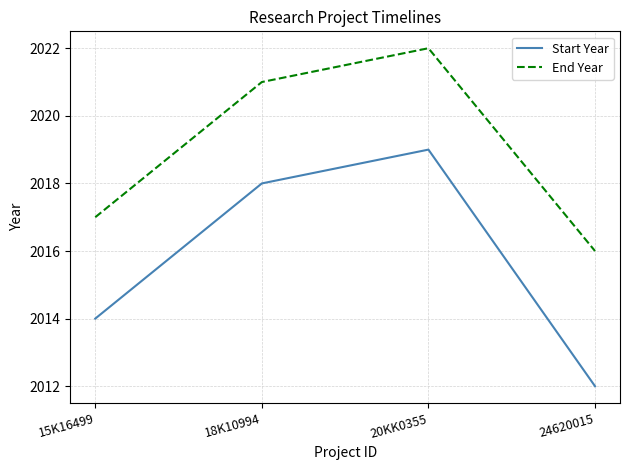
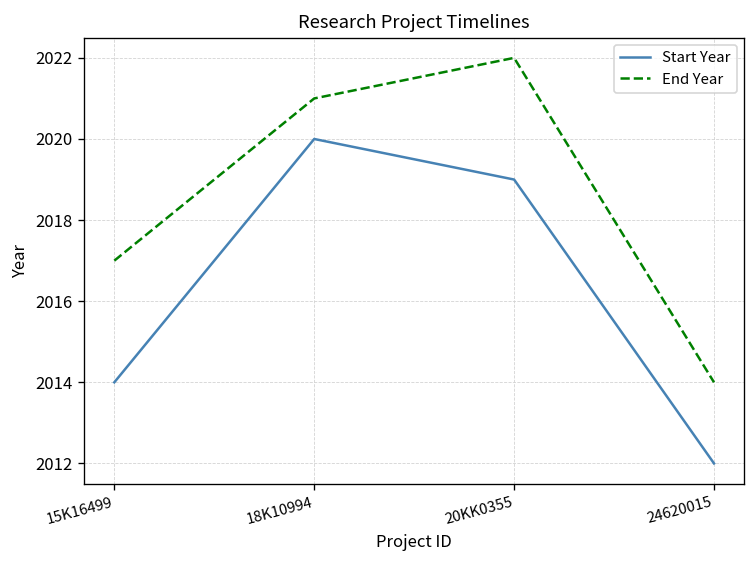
  {
    "Start Year": {
      "15K16499": 2014,
-     "18K10994": 2018,
+     "18K10994": 2020,
      "20KK0355": 2019,
      "24620015": 2012
    },
    "End Year": {
      "15K16499": 2017,
      "18K10994": 2021,
      "20KK0355": 2022,
-     "24620015": 2016
+     "24620015": 2014
    }
  }
